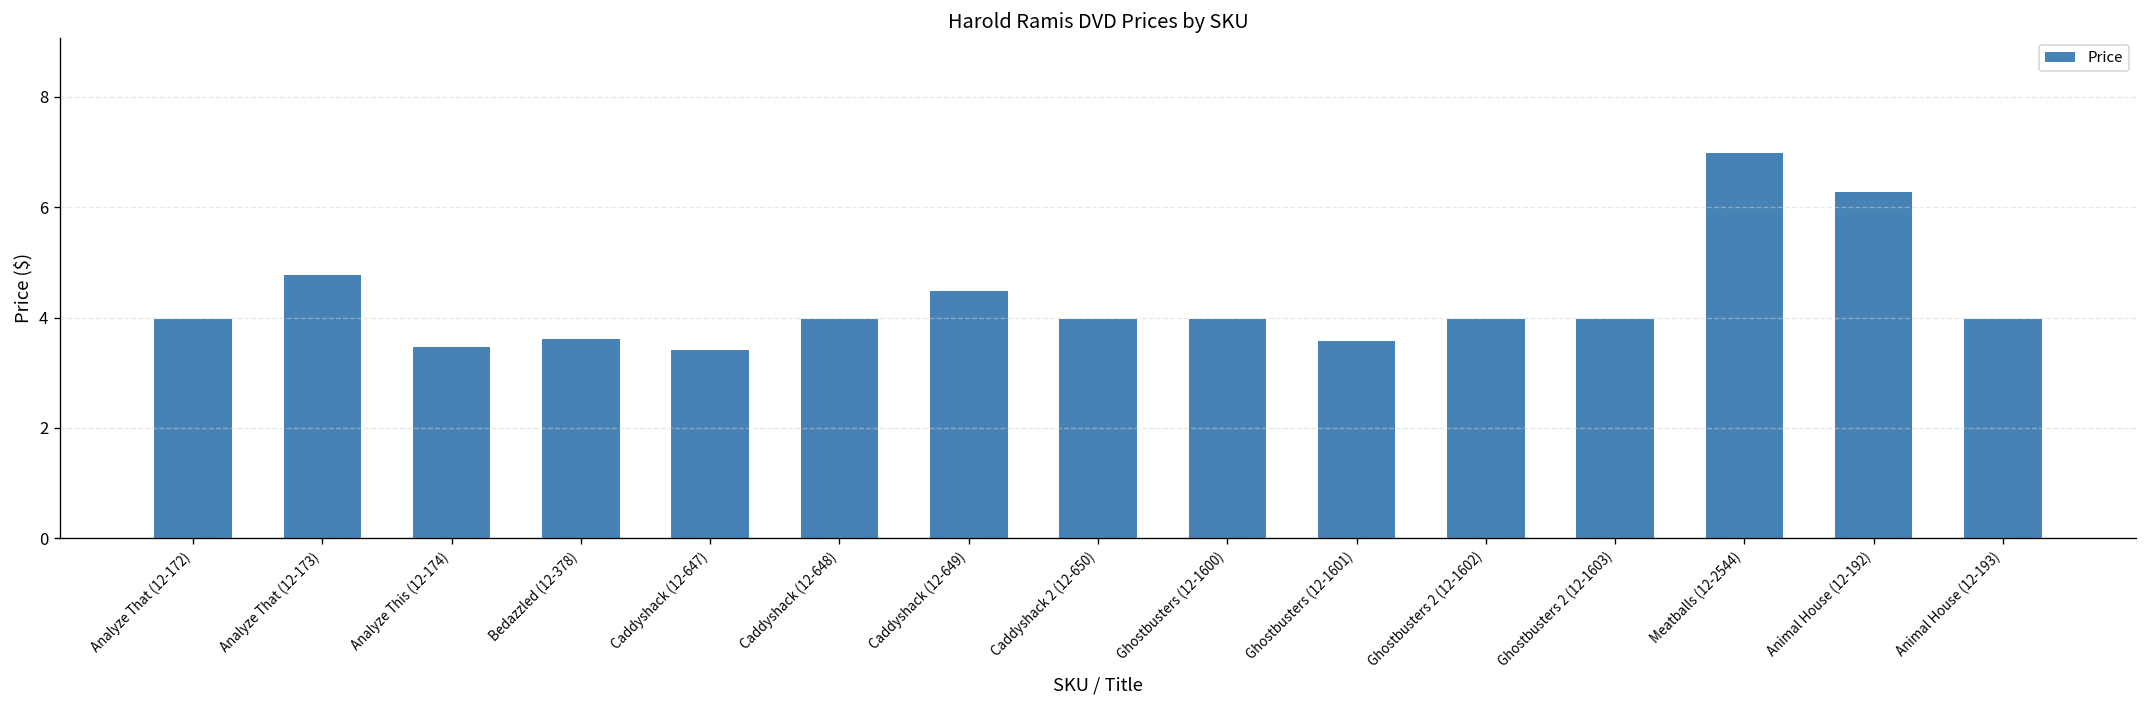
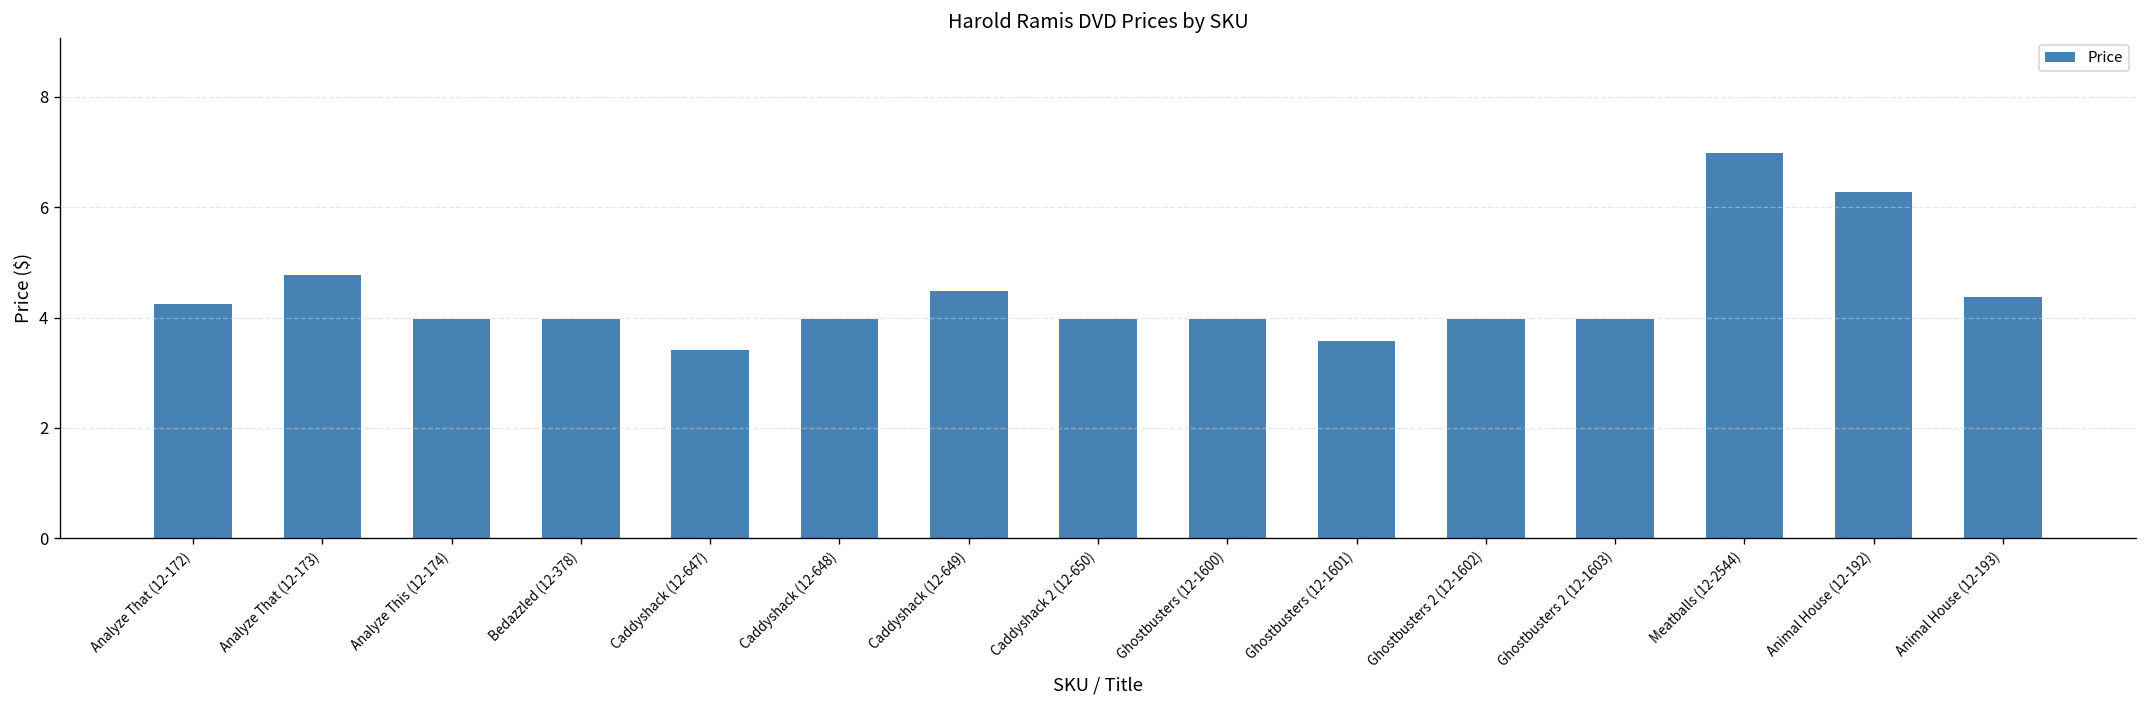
  {
-   "Analyze That (12-172)": 4.0,
+   "Analyze That (12-172)": 4.2,
    "Analyze That (12-173)": 4.8,
-   "Analyze This (12-174)": 3.5,
-   "Bedazzled (12-378)": 3.6,
+   "Analyze This (12-174)": 4.0,
+   "Bedazzled (12-378)": 4.0,
    "Caddyshack (12-647)": 3.4,
    "Caddyshack (12-648)": 4.0,
    "Caddyshack (12-649)": 4.5,
    "Caddyshack 2 (12-650)": 4.0,
    "Ghostbusters (12-1600)": 4.0,
    "Ghostbusters (12-1601)": 3.6,
    "Ghostbusters 2 (12-1602)": 4.0,
    "Ghostbusters 2 (12-1603)": 4.0,
    "Meatballs (12-2544)": 7.0,
    "Animal House (12-192)": 6.3,
-   "Animal House (12-193)": 4.0
+   "Animal House (12-193)": 4.4
  }
